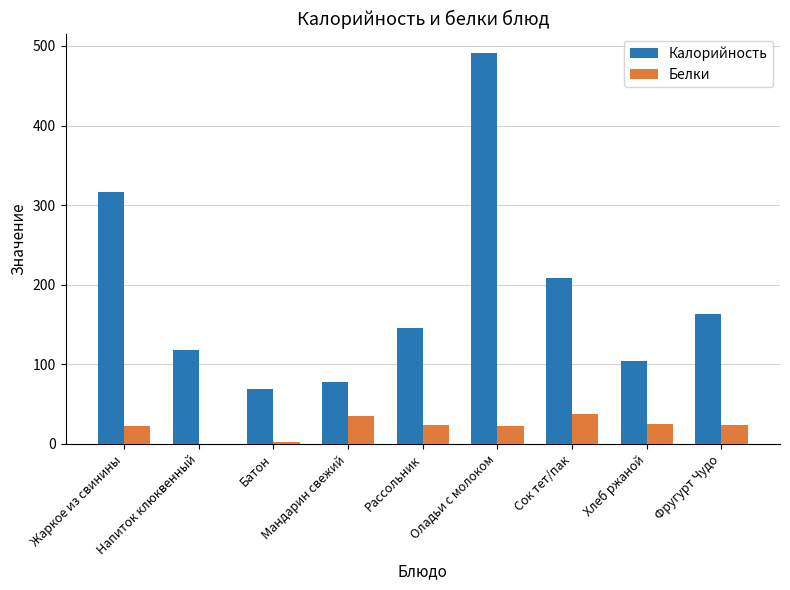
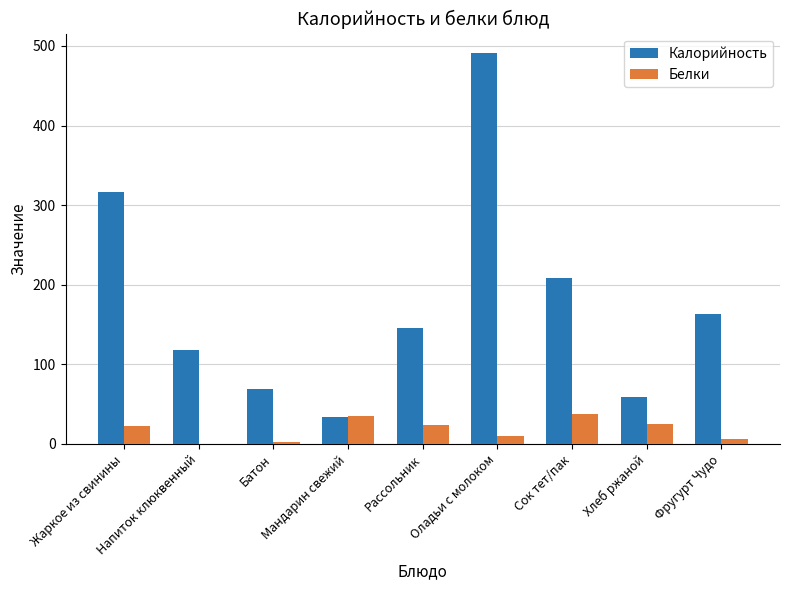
  {
    "Калорийность": {
      "Жаркое из свинины": 320,
      "Напиток клюквенный": 120,
      "Батон": 70,
-     "Мандарин свежий": 80,
+     "Мандарин свежий": 30,
      "Рассольник": 150,
      "Оладьи с молоком": 490,
      "Сок тет/пак": 210,
-     "Хлеб ржаной": 100,
+     "Хлеб ржаной": 60,
      "Фругурт Чудо": 160
    },
    "Белки": {
      "Жаркое из свинины": 20,
      "Мандарин свежий": 40,
      "Рассольник": 20,
-     "Оладьи с молоком": 20,
+     "Оладьи с молоком": 10,
      "Сок тет/пак": 40,
      "Хлеб ржаной": 20,
-     "Фругурт Чудо": 20
+     "Фругурт Чудо": 10
    }
  }
